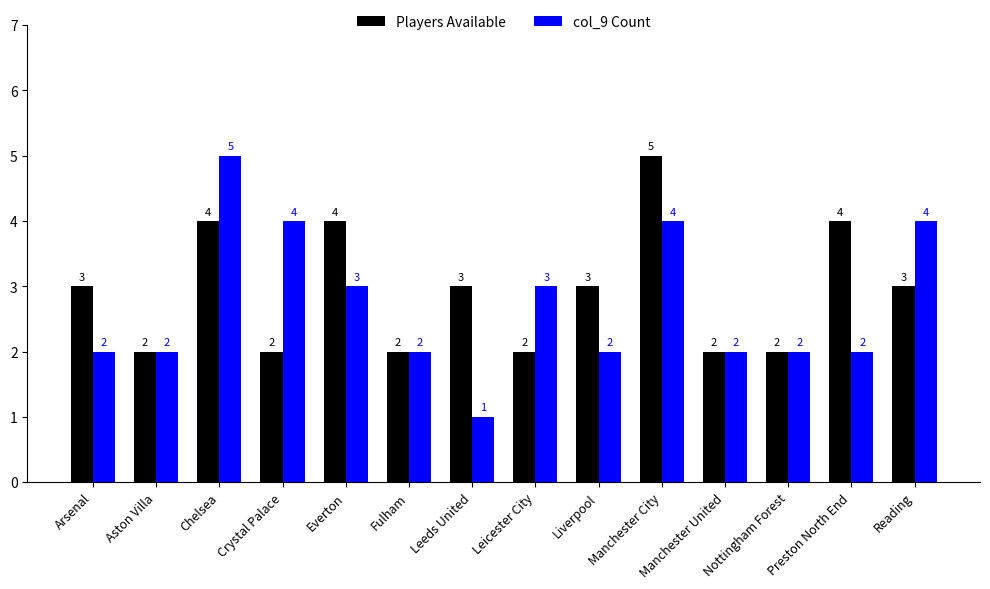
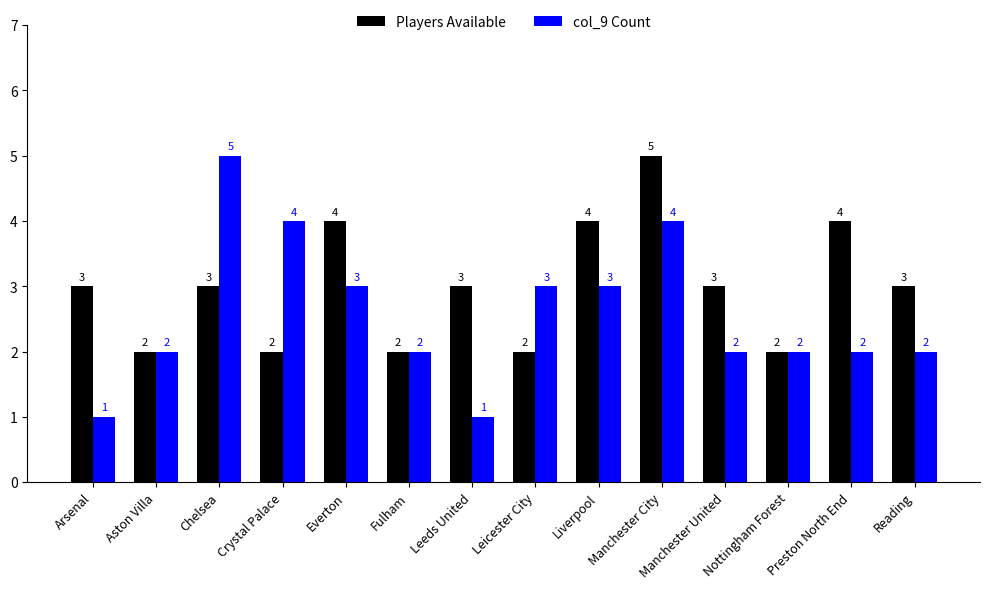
  {
    "Players Available": {
      "Arsenal": 3,
      "Aston Villa": 2,
-     "Chelsea": 4,
+     "Chelsea": 3,
      "Crystal Palace": 2,
      "Everton": 4,
      "Fulham": 2,
      "Leeds United": 3,
      "Leicester City": 2,
-     "Liverpool": 3,
+     "Liverpool": 4,
      "Manchester City": 5,
-     "Manchester United": 2,
+     "Manchester United": 3,
      "Nottingham Forest": 2,
      "Preston North End": 4,
      "Reading": 3
    },
    "col_9 Count": {
-     "Arsenal": 2,
+     "Arsenal": 1,
      "Aston Villa": 2,
      "Chelsea": 5,
      "Crystal Palace": 4,
      "Everton": 3,
      "Fulham": 2,
      "Leeds United": 1,
      "Leicester City": 3,
-     "Liverpool": 2,
+     "Liverpool": 3,
      "Manchester City": 4,
      "Manchester United": 2,
      "Nottingham Forest": 2,
      "Preston North End": 2,
-     "Reading": 4
+     "Reading": 2
    }
  }
